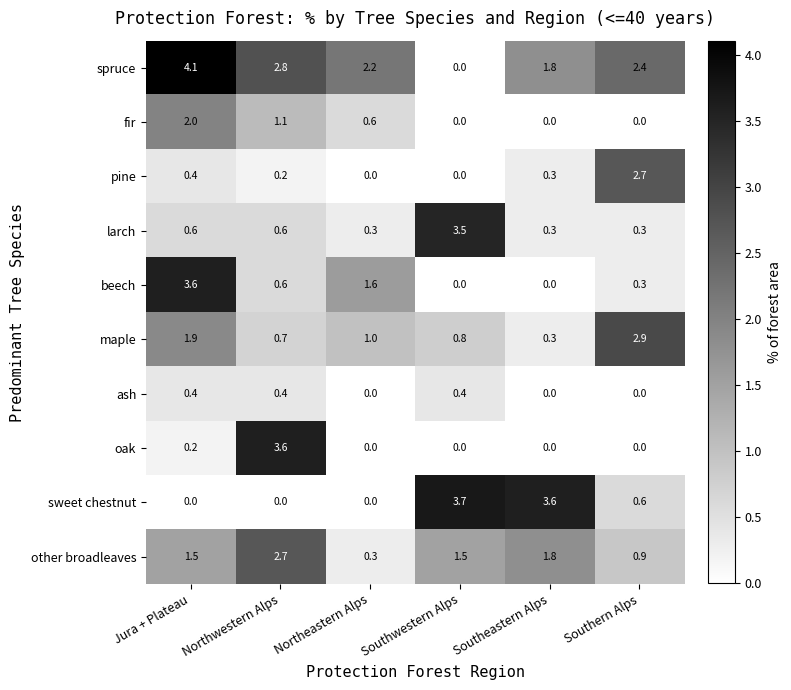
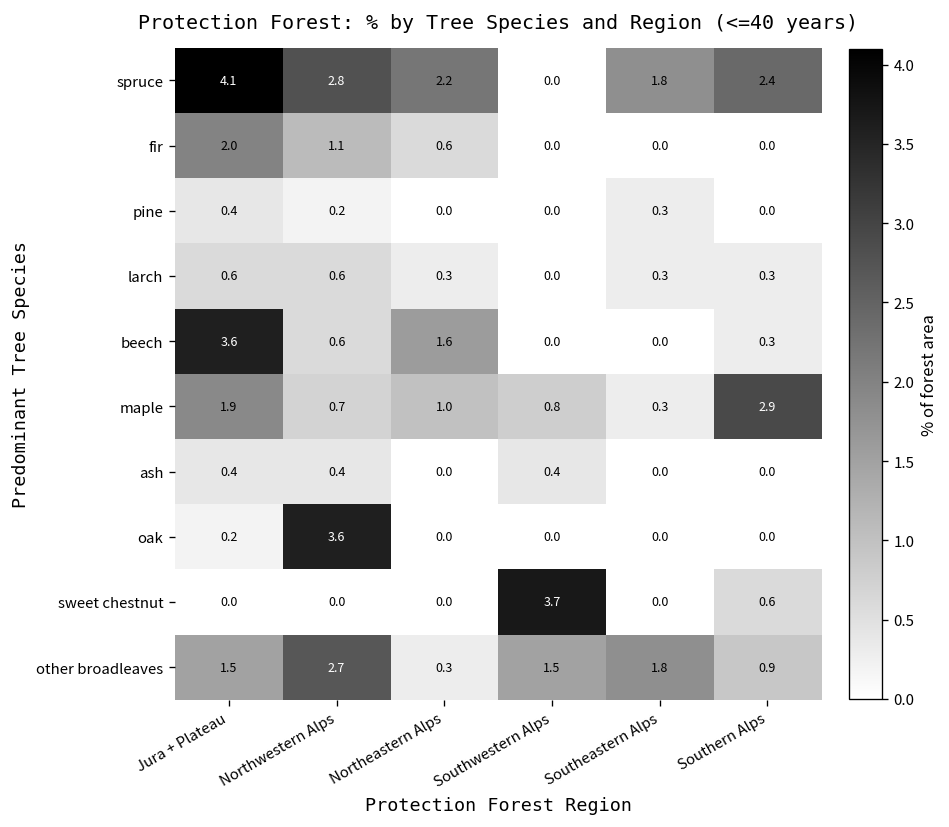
  {
    "spruce": {
      "Jura + Plateau": 4.1,
      "Northwestern Alps": 2.8,
      "Northeastern Alps": 2.2,
      "Southwestern Alps": 0.0,
      "Southeastern Alps": 1.8,
      "Southern Alps": 2.4
    },
    "fir": {
      "Jura + Plateau": 2.0,
      "Northwestern Alps": 1.1,
      "Northeastern Alps": 0.6,
      "Southwestern Alps": 0.0,
      "Southeastern Alps": 0.0,
      "Southern Alps": 0.0
    },
    "pine": {
      "Jura + Plateau": 0.4,
      "Northwestern Alps": 0.2,
      "Northeastern Alps": 0.0,
      "Southwestern Alps": 0.0,
      "Southeastern Alps": 0.3,
-     "Southern Alps": 2.7
+     "Southern Alps": 0.0
    },
    "larch": {
      "Jura + Plateau": 0.6,
      "Northwestern Alps": 0.6,
      "Northeastern Alps": 0.3,
-     "Southwestern Alps": 3.5,
+     "Southwestern Alps": 0.0,
      "Southeastern Alps": 0.3,
      "Southern Alps": 0.3
    },
    "beech": {
      "Jura + Plateau": 3.6,
      "Northwestern Alps": 0.6,
      "Northeastern Alps": 1.6,
      "Southwestern Alps": 0.0,
      "Southeastern Alps": 0.0,
      "Southern Alps": 0.3
    },
    "maple": {
      "Jura + Plateau": 1.9,
      "Northwestern Alps": 0.7,
      "Northeastern Alps": 1.0,
      "Southwestern Alps": 0.8,
      "Southeastern Alps": 0.3,
      "Southern Alps": 2.9
    },
    "ash": {
      "Jura + Plateau": 0.4,
      "Northwestern Alps": 0.4,
      "Northeastern Alps": 0.0,
      "Southwestern Alps": 0.4,
      "Southeastern Alps": 0.0,
      "Southern Alps": 0.0
    },
    "oak": {
      "Jura + Plateau": 0.2,
      "Northwestern Alps": 3.6,
      "Northeastern Alps": 0.0,
      "Southwestern Alps": 0.0,
      "Southeastern Alps": 0.0,
      "Southern Alps": 0.0
    },
    "sweet chestnut": {
      "Jura + Plateau": 0.0,
      "Northwestern Alps": 0.0,
      "Northeastern Alps": 0.0,
      "Southwestern Alps": 3.7,
-     "Southeastern Alps": 3.6,
+     "Southeastern Alps": 0.0,
      "Southern Alps": 0.6
    },
    "other broadleaves": {
      "Jura + Plateau": 1.5,
      "Northwestern Alps": 2.7,
      "Northeastern Alps": 0.3,
      "Southwestern Alps": 1.5,
      "Southeastern Alps": 1.8,
      "Southern Alps": 0.9
    }
  }
